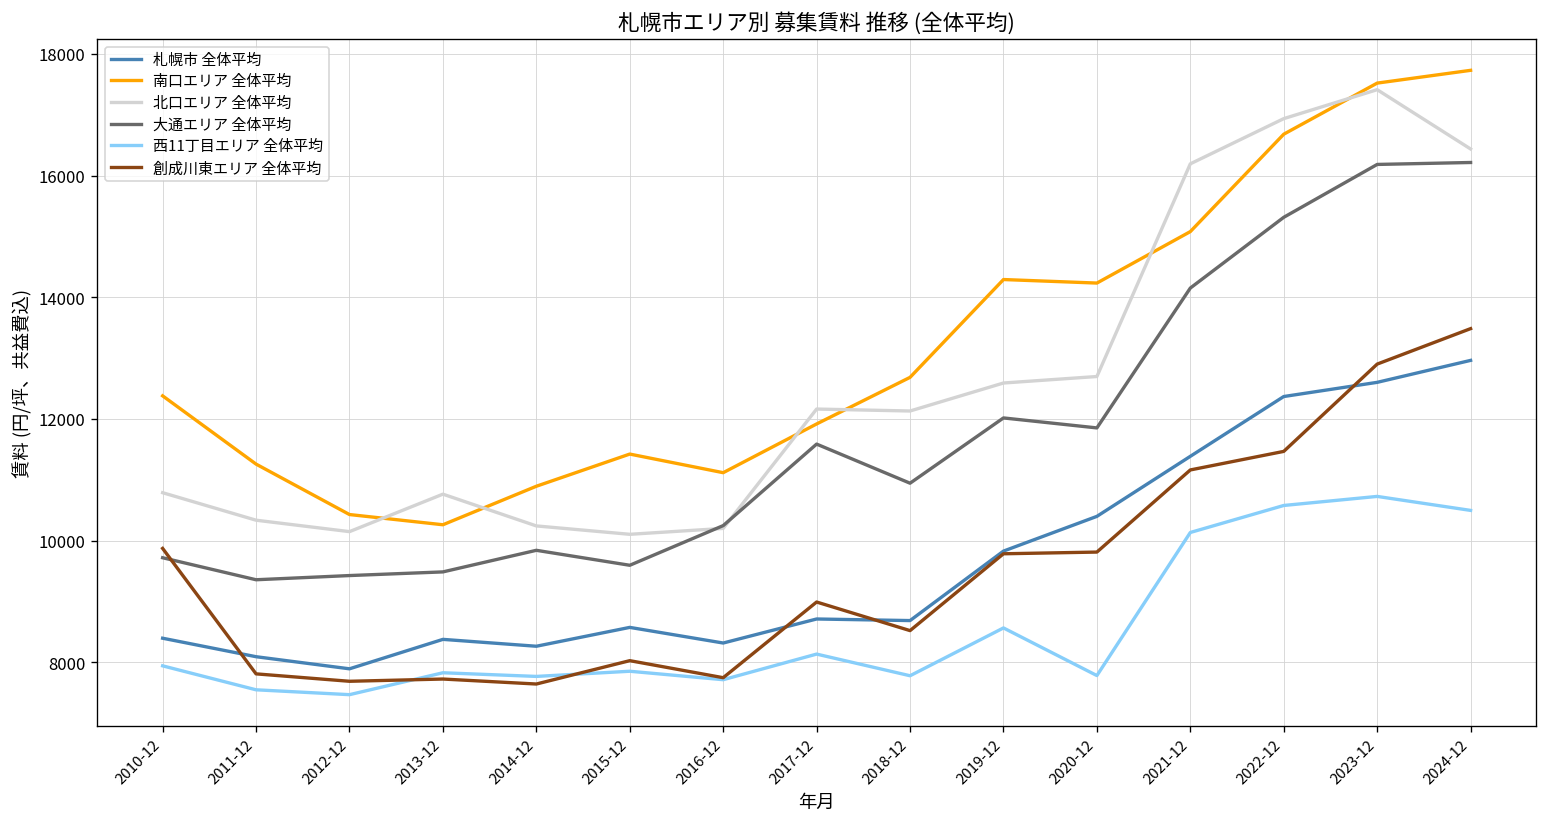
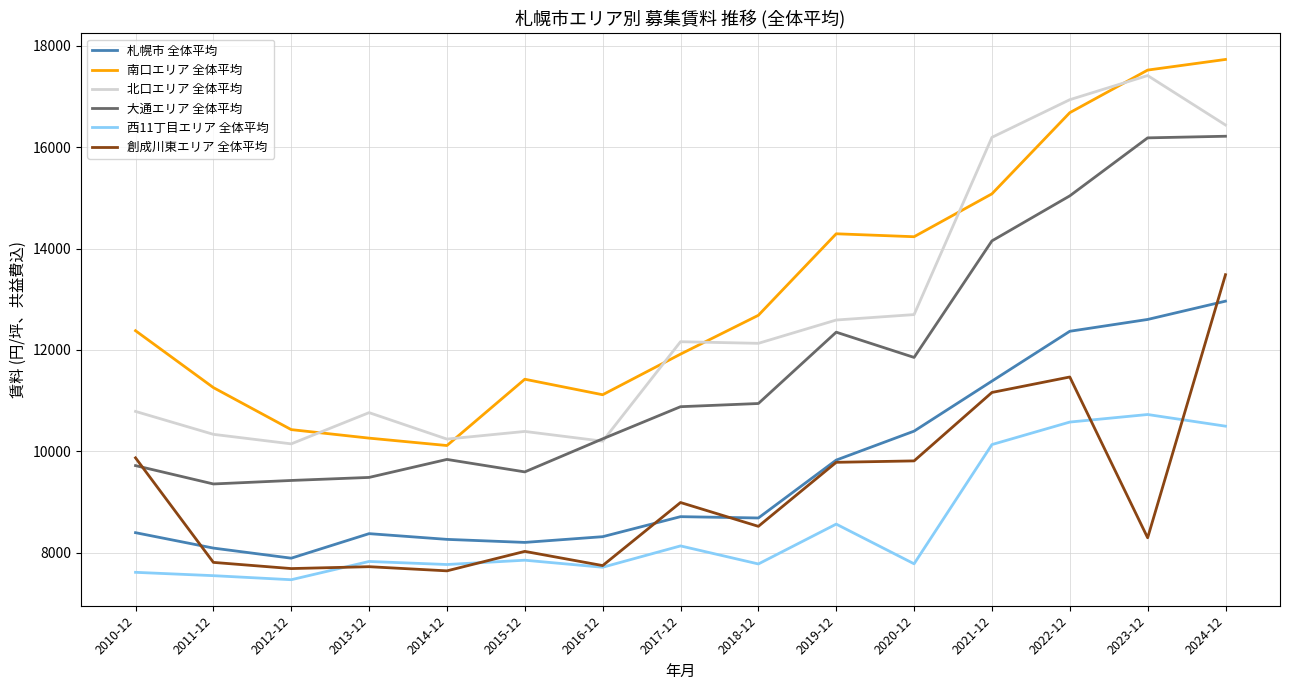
  {
    "札幌市 全体平均": {
      "2010-12": 8400,
      "2011-12": 8100,
      "2012-12": 7900,
      "2013-12": 8400,
      "2014-12": 8300,
-     "2015-12": 8600,
+     "2015-12": 8200,
      "2016-12": 8300,
      "2017-12": 8700,
      "2018-12": 8700,
      "2020-12": 10400,
      "2021-12": 11400,
      "2022-12": 12400,
      "2023-12": 12600,
      "2024-12": 13000
    },
    "南口エリア 全体平均": {
      "2010-12": 12400,
      "2011-12": 11300,
      "2012-12": 10400,
      "2013-12": 10300,
-     "2014-12": 10900,
+     "2014-12": 10100,
      "2015-12": 11400,
      "2016-12": 11100,
      "2017-12": 11900,
      "2018-12": 12700,
      "2019-12": 14300,
      "2020-12": 14200,
      "2021-12": 15100,
      "2022-12": 16700,
      "2023-12": 17500,
      "2024-12": 17700
    },
    "北口エリア 全体平均": {
      "2010-12": 10800,
      "2011-12": 10300,
      "2012-12": 10100,
      "2013-12": 10800,
      "2014-12": 10200,
-     "2015-12": 10100,
+     "2015-12": 10400,
      "2017-12": 12200,
      "2018-12": 12100,
      "2019-12": 12600,
      "2020-12": 12700,
      "2021-12": 16200,
      "2022-12": 16900,
      "2023-12": 17400,
      "2024-12": 16400
    },
    "大通エリア 全体平均": {
      "2010-12": 9700,
      "2011-12": 9400,
      "2012-12": 9400,
      "2013-12": 9500,
      "2014-12": 9800,
      "2015-12": 9600,
-     "2017-12": 11600,
+     "2017-12": 10900,
      "2018-12": 10900,
-     "2019-12": 12000,
+     "2019-12": 12400,
      "2020-12": 11900,
      "2021-12": 14200,
-     "2022-12": 15300,
+     "2022-12": 15000,
      "2023-12": 16200,
      "2024-12": 16200
    },
    "西11丁目エリア 全体平均": {
-     "2010-12": 7900,
+     "2010-12": 7600,
      "2011-12": 7500,
      "2012-12": 7500,
      "2013-12": 7800,
      "2014-12": 7800,
      "2015-12": 7900,
      "2017-12": 8100,
      "2018-12": 7800,
      "2019-12": 8600,
      "2020-12": 7800,
      "2021-12": 10100,
      "2022-12": 10600,
      "2023-12": 10700,
      "2024-12": 10500
    },
    "創成川東エリア 全体平均": {
      "2010-12": 9900,
      "2011-12": 7800,
      "2012-12": 7700,
      "2013-12": 7700,
      "2014-12": 7600,
      "2015-12": 8000,
      "2017-12": 9000,
      "2018-12": 8500,
      "2020-12": 9800,
      "2021-12": 11200,
      "2022-12": 11500,
-     "2023-12": 12900,
+     "2023-12": 8300,
      "2024-12": 13500
    }
  }
